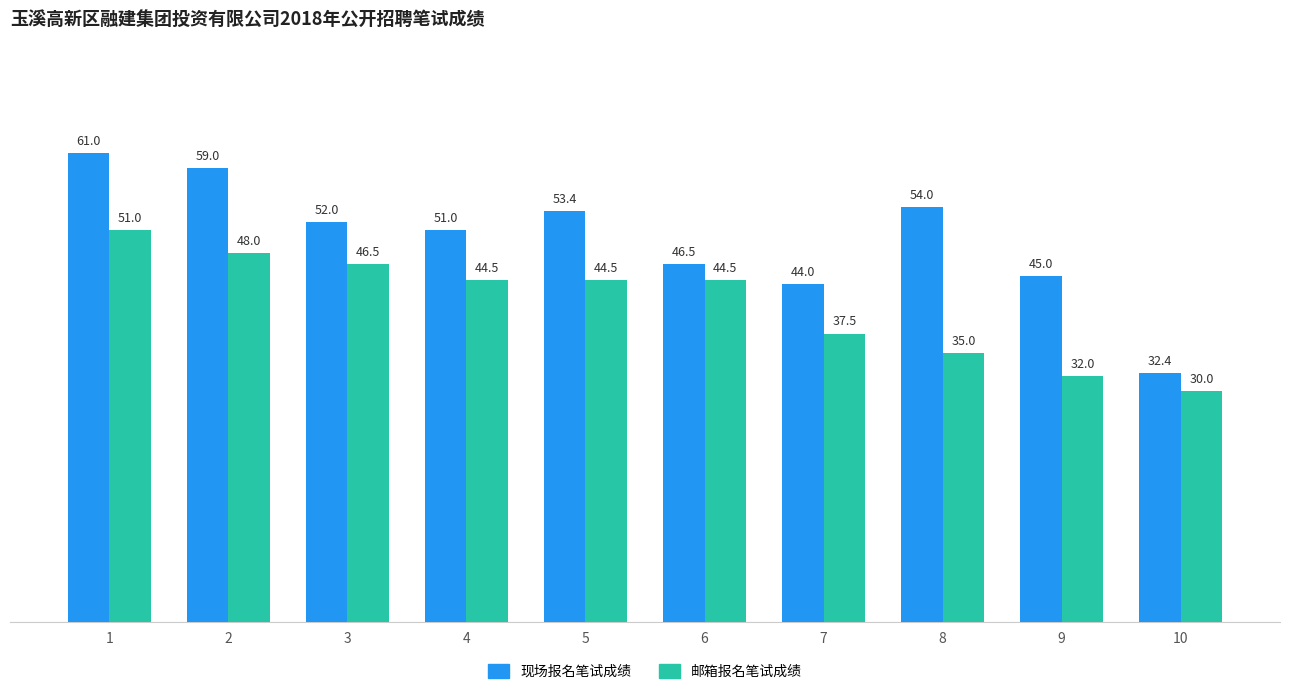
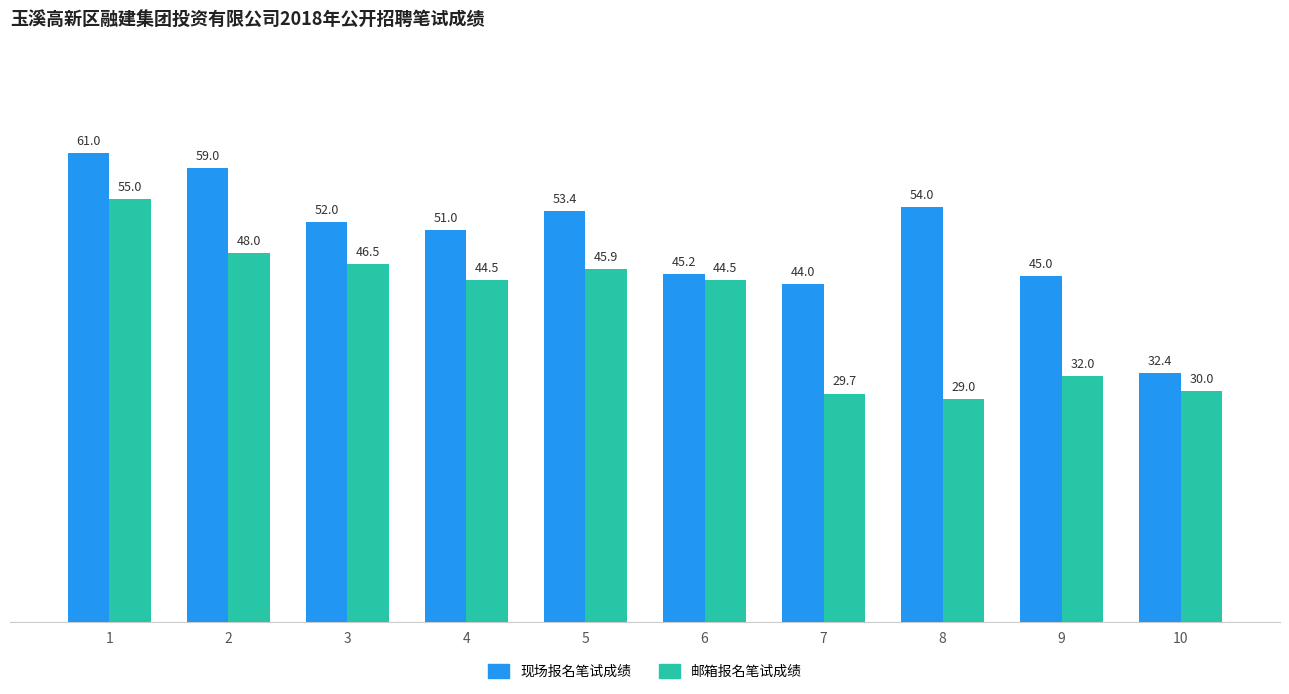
  {
    "现场报名笔试成绩": {
      "1": 61.0,
      "2": 59.0,
      "3": 52.0,
      "4": 51.0,
      "5": 53.4,
-     "6": 46.5,
+     "6": 45.2,
      "7": 44.0,
      "8": 54.0,
      "9": 45.0,
      "10": 32.4
    },
    "邮箱报名笔试成绩": {
-     "1": 51.0,
+     "1": 55.0,
      "2": 48.0,
      "3": 46.5,
      "4": 44.5,
-     "5": 44.5,
+     "5": 45.9,
      "6": 44.5,
-     "7": 37.5,
-     "8": 35.0,
+     "7": 29.7,
+     "8": 29.0,
      "9": 32.0,
      "10": 30.0
    }
  }
